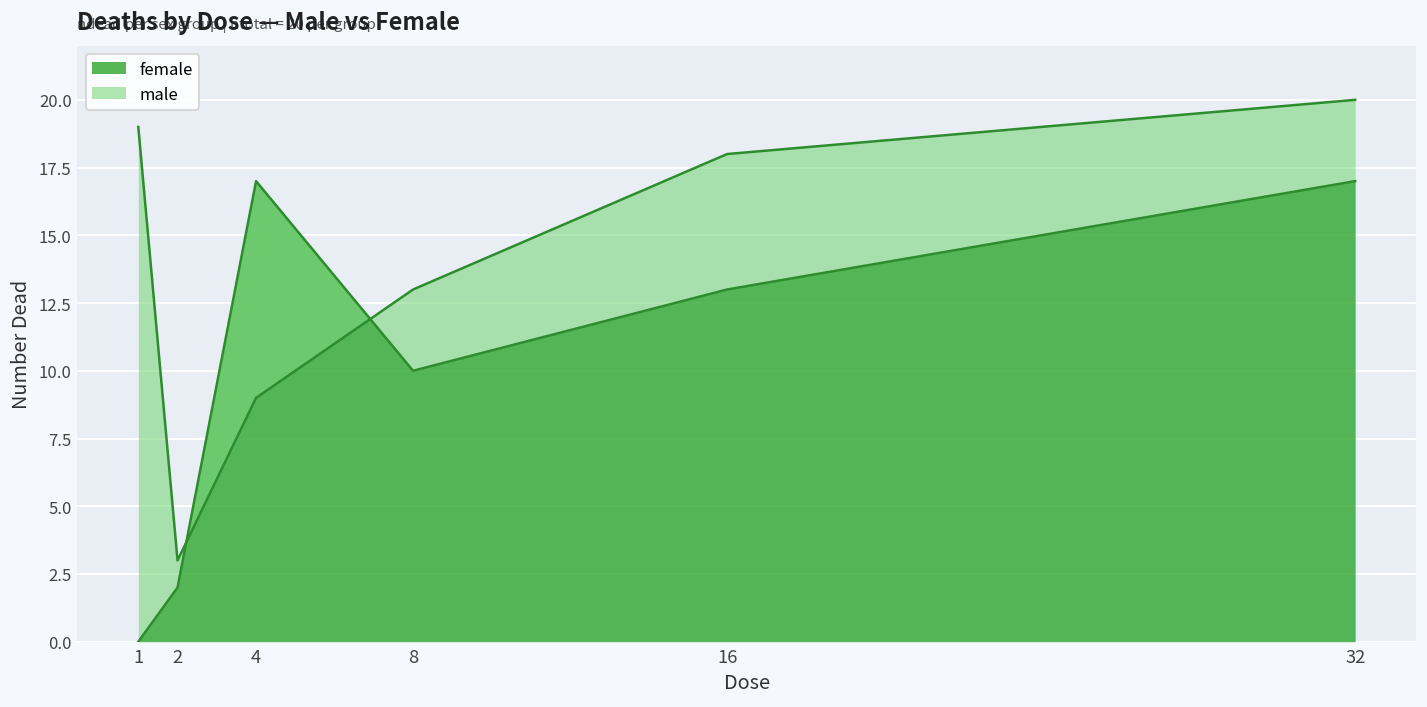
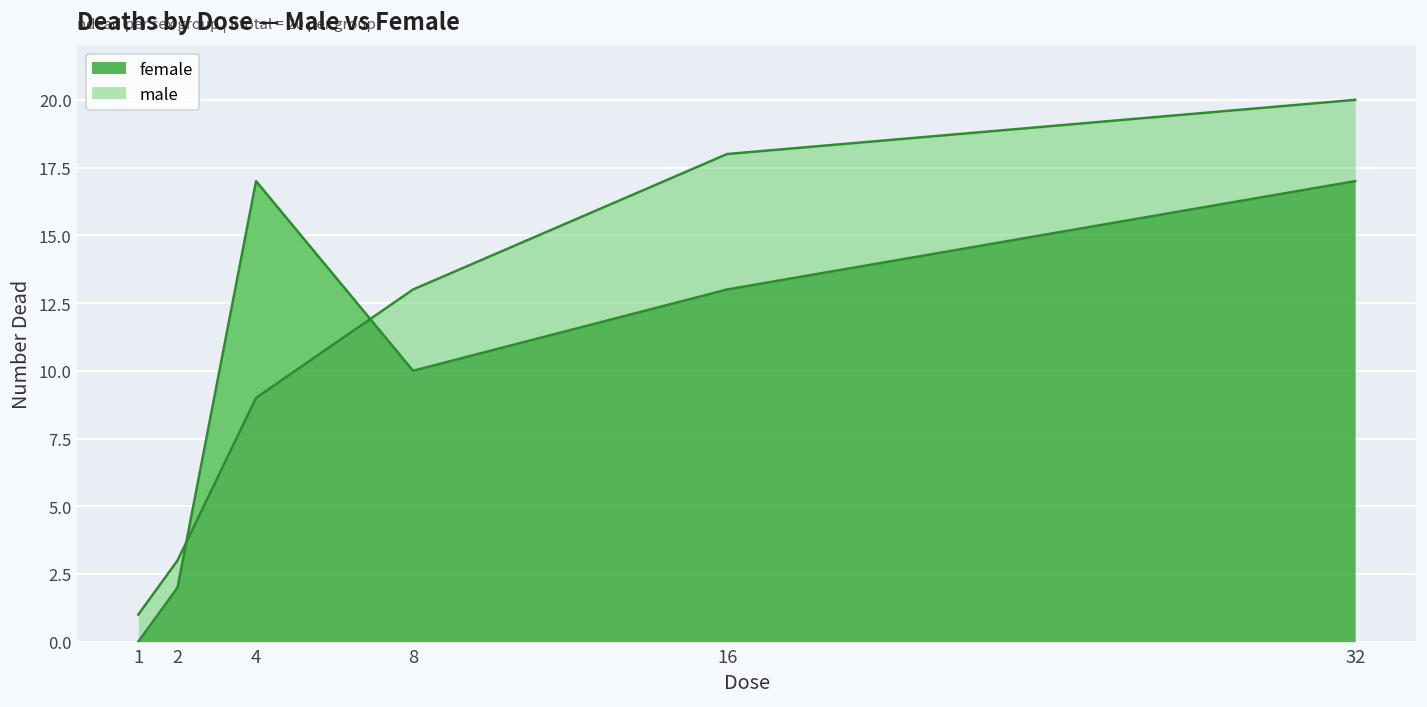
  {
    "male": {
-     "1": 19
+     "1": 1
    }
  }
